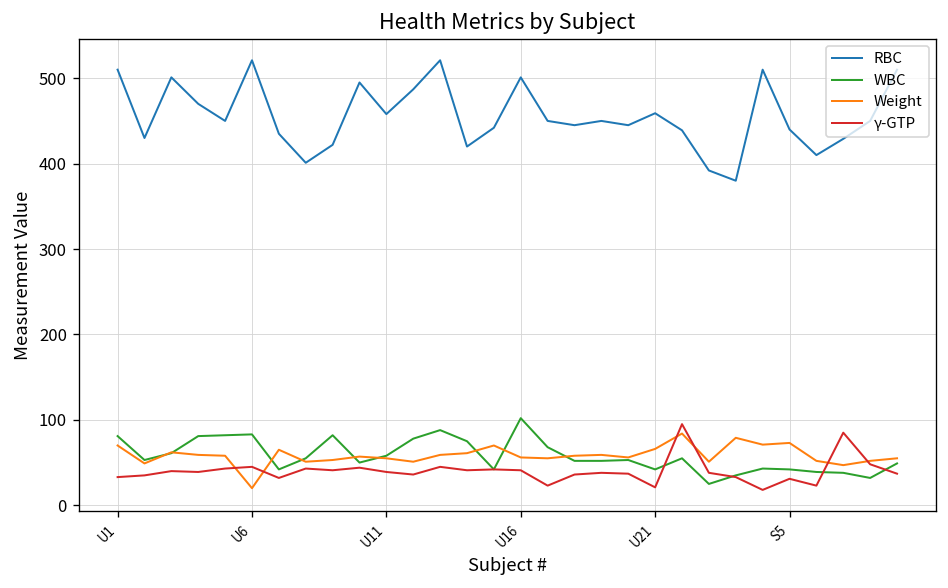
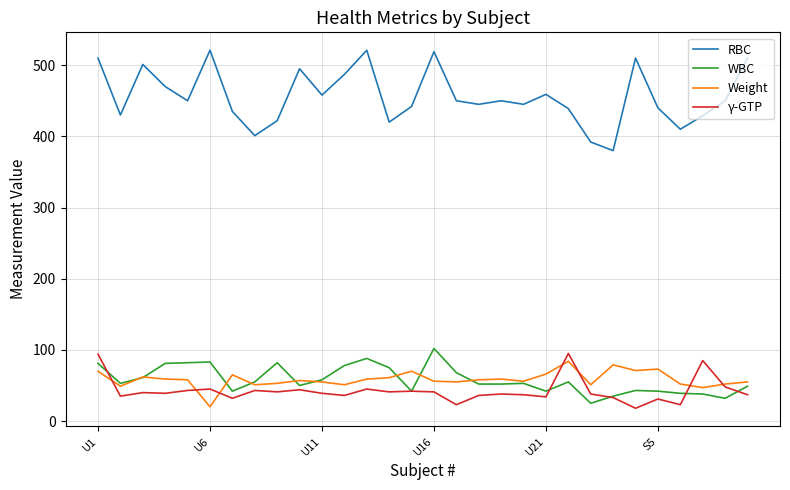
  {
    "RBC": {
      "U1": 510,
      "U6": 520,
      "U11": 460,
-     "U16": 500,
+     "U16": 520,
      "U21": 460,
      "S5": 440
    },
    "WBC": {
      "U1": 80,
      "U6": 80,
      "U16": 100,
      "U21": 40,
      "S5": 40
    },
    "Weight": {
      "U1": 70,
      "U6": 20,
      "U16": 60,
      "U21": 70,
      "S5": 70
    },
    "γ-GTP": {
-     "U1": 30,
+     "U1": 90,
      "U6": 50,
      "U11": 40,
      "U16": 40,
-     "U21": 20,
+     "U21": 30,
      "S5": 30
    }
  }
